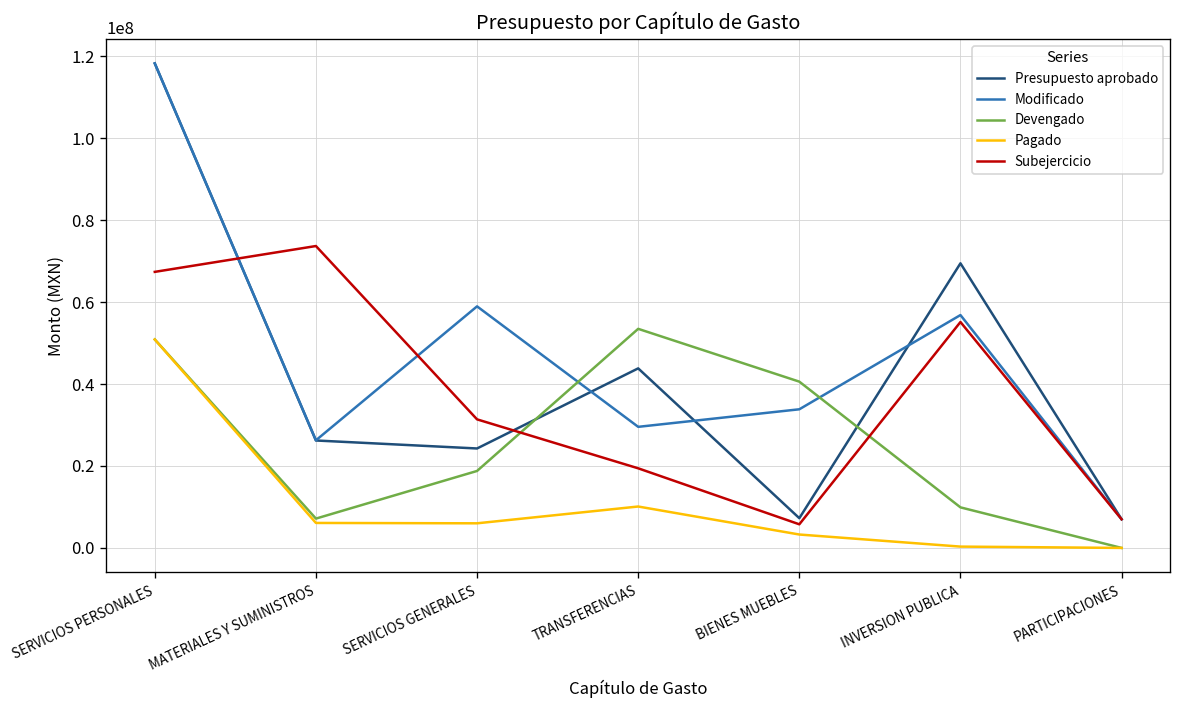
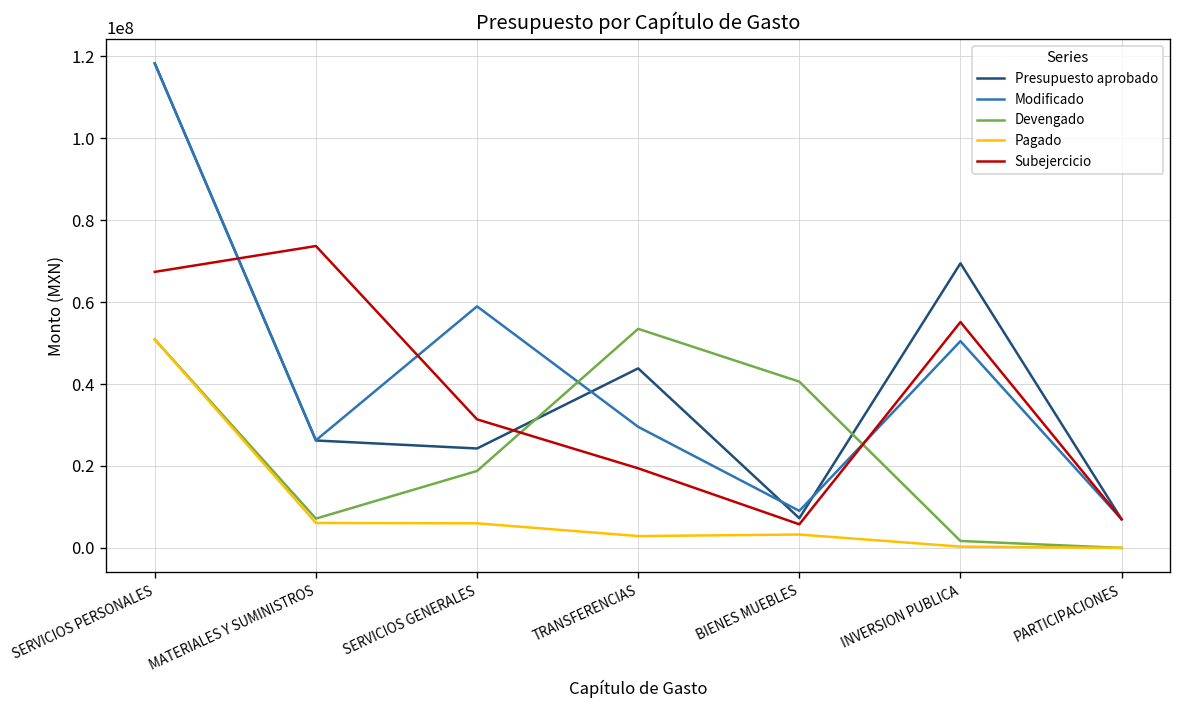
  {
    "Presupuesto aprobado": {
      "SERVICIOS GENERALES": 24000000,
      "TRANSFERENCIAS": 44000000,
      "BIENES MUEBLES": 7000000,
      "INVERSION PUBLICA": 69000000
    },
    "Modificado": {
      "SERVICIOS GENERALES": 59000000,
      "TRANSFERENCIAS": 30000000,
-     "BIENES MUEBLES": 34000000,
-     "INVERSION PUBLICA": 57000000
+     "BIENES MUEBLES": 9000000,
+     "INVERSION PUBLICA": 50000000
    },
    "Devengado": {
      "MATERIALES Y SUMINISTROS": 7000000,
      "SERVICIOS GENERALES": 19000000,
      "TRANSFERENCIAS": 53000000,
      "BIENES MUEBLES": 41000000,
-     "INVERSION PUBLICA": 10000000
+     "INVERSION PUBLICA": 2000000
    },
    "Pagado": {
      "MATERIALES Y SUMINISTROS": 6000000,
      "SERVICIOS GENERALES": 6000000,
-     "TRANSFERENCIAS": 10000000,
+     "TRANSFERENCIAS": 3000000,
      "BIENES MUEBLES": 3000000,
      "INVERSION PUBLICA": 0
    },
    "Subejercicio": {
      "SERVICIOS PERSONALES": 67000000,
      "MATERIALES Y SUMINISTROS": 74000000,
      "SERVICIOS GENERALES": 31000000,
      "TRANSFERENCIAS": 19000000,
      "BIENES MUEBLES": 6000000,
      "INVERSION PUBLICA": 55000000
    }
  }
